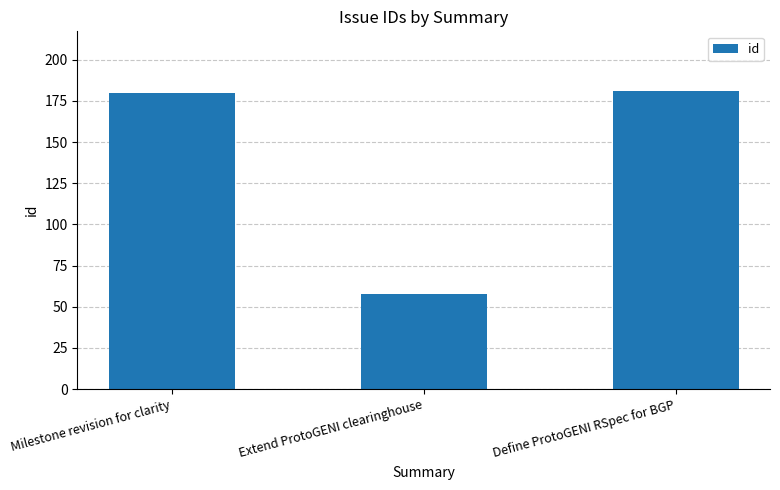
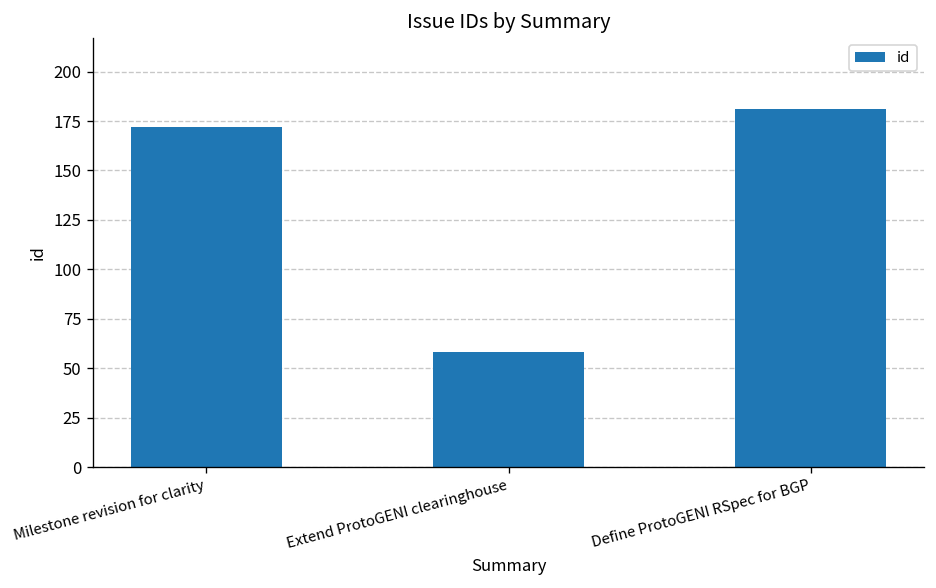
  {
-   "Milestone revision for clarity": 180,
+   "Milestone revision for clarity": 172,
    "Extend ProtoGENI clearinghouse": 58,
    "Define ProtoGENI RSpec for BGP": 181
  }
